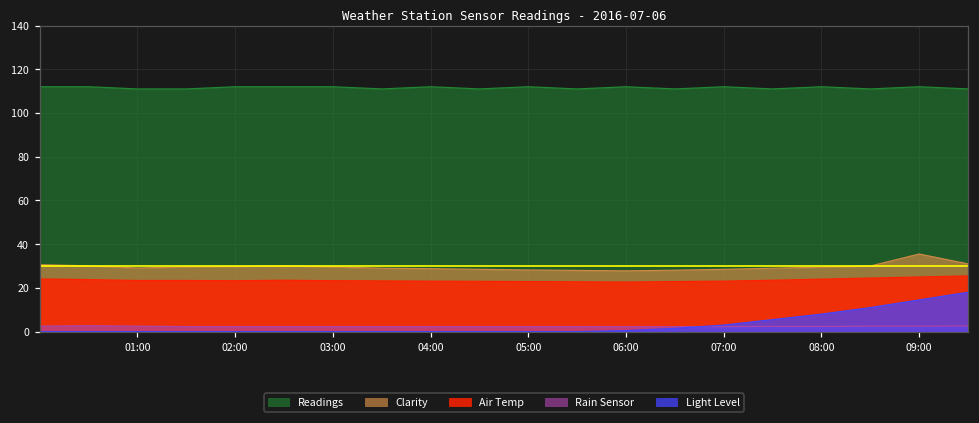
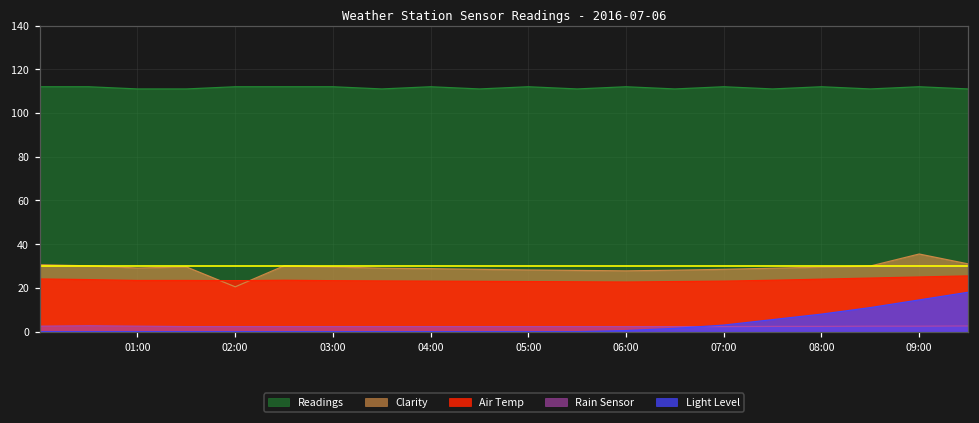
  {
    "Readings": {
      "01:00": 111,
      "02:00": 112,
      "03:00": 112,
      "04:00": 112,
      "05:00": 112,
      "06:00": 112,
      "07:00": 112,
      "08:00": 112,
      "09:00": 112
    },
    "Clarity": {
      "01:00": 29,
-     "02:00": 30,
+     "02:00": 21,
      "03:00": 30,
      "04:00": 29,
      "05:00": 28,
      "06:00": 28,
      "07:00": 29,
      "08:00": 30,
      "09:00": 36
    },
    "Air Temp": {
      "01:00": 23,
      "02:00": 23,
      "03:00": 23,
      "04:00": 23,
      "05:00": 23,
      "06:00": 23,
      "07:00": 23,
      "08:00": 24,
      "09:00": 25
    },
    "Rain Sensor": {
      "01:00": 3,
      "02:00": 2,
      "03:00": 2,
      "04:00": 2,
      "05:00": 2,
      "06:00": 2,
      "08:00": 2,
      "09:00": 3
    },
    "Light Level": {
      "01:00": 0,
      "02:00": 0,
      "03:00": 0,
      "04:00": 0,
      "05:00": 0,
      "06:00": 1,
      "08:00": 8,
      "09:00": 15
    }
  }
